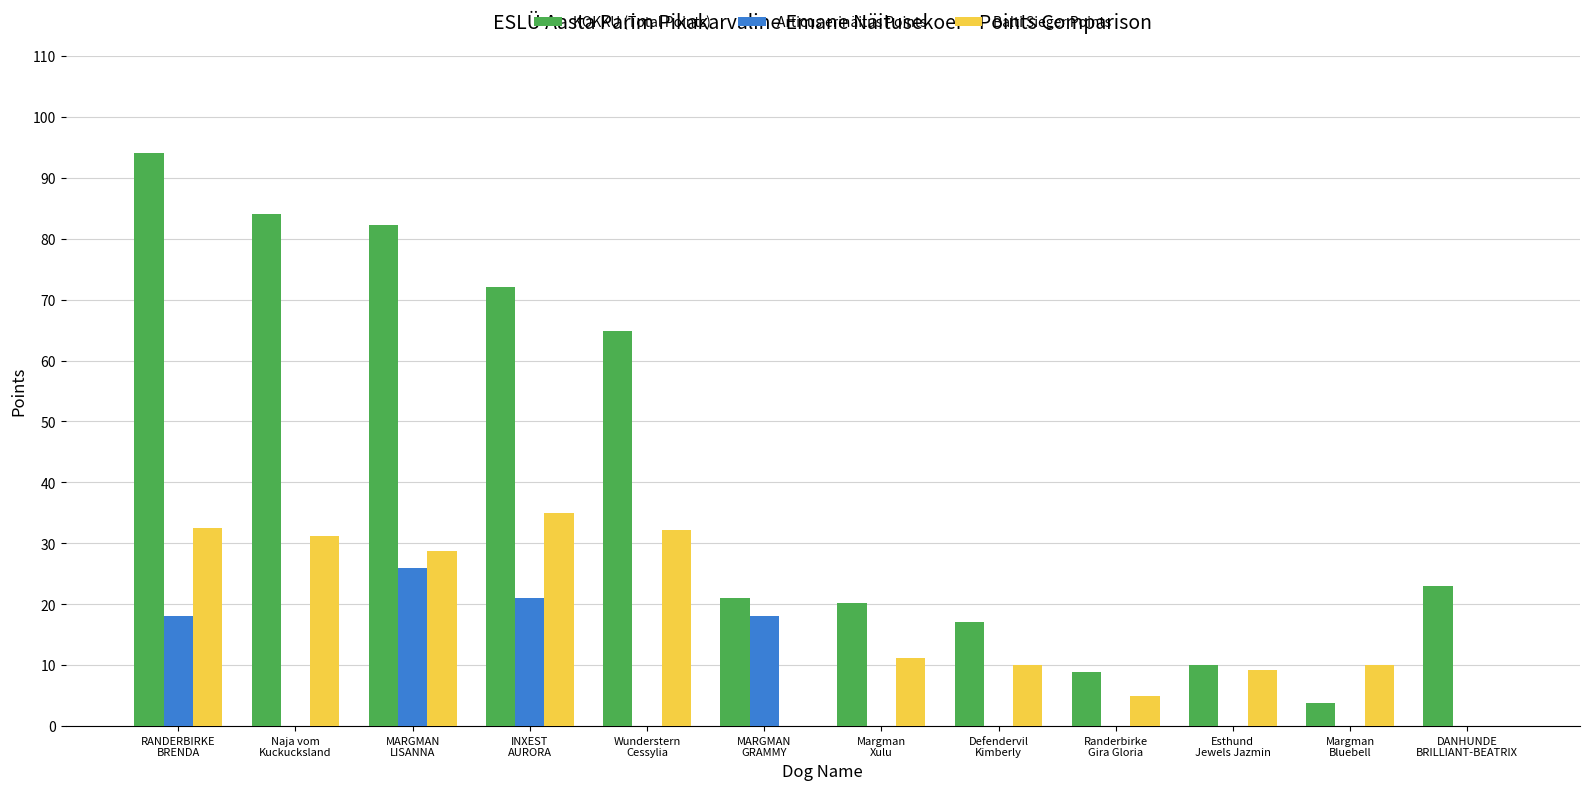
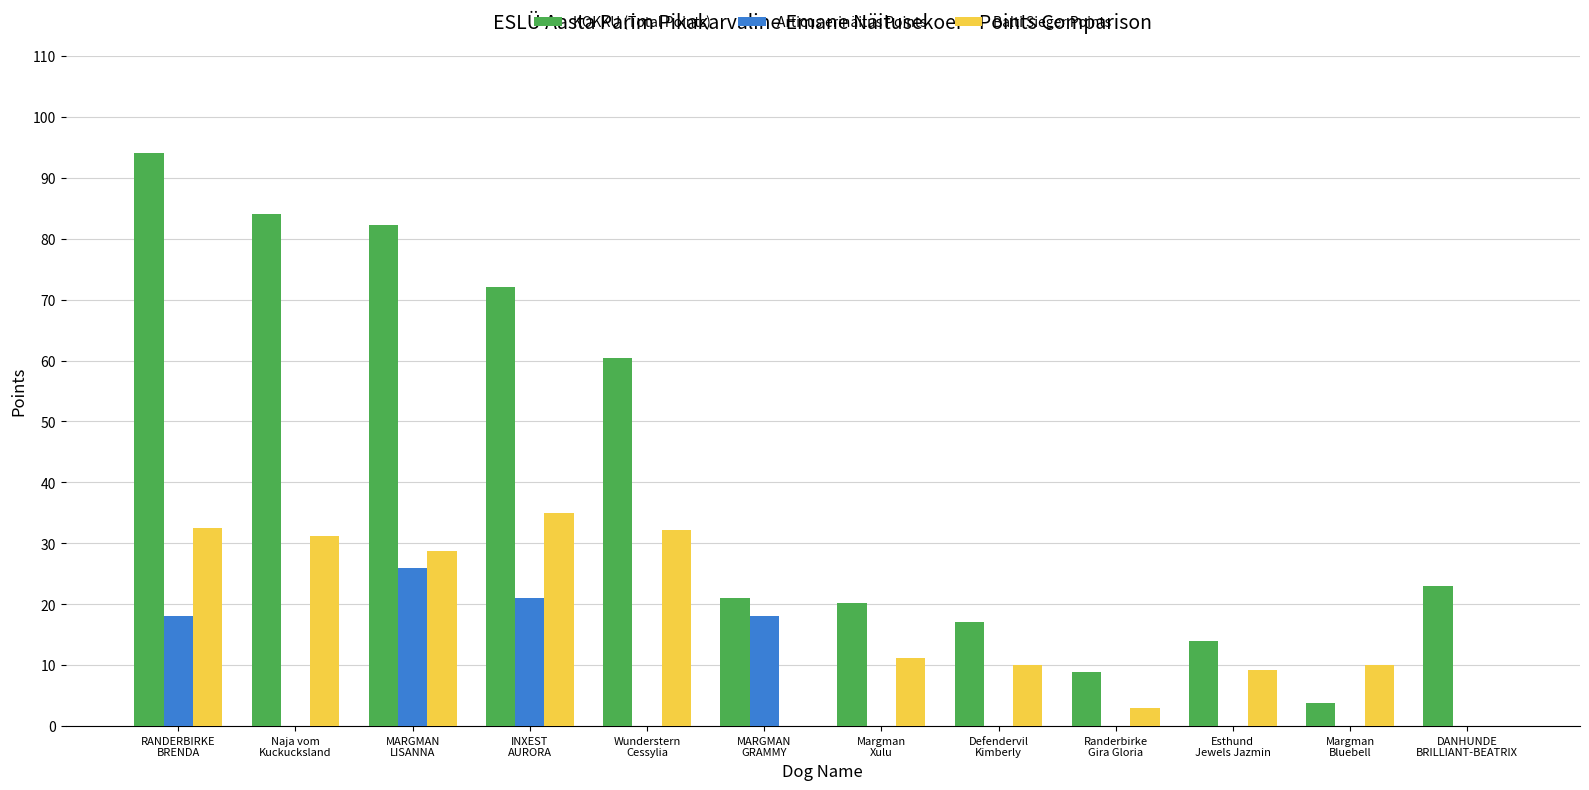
  {
    "KOKKU (Total Points)": {
      "RANDERBIRKE BRENDA": 94,
      "Naja vom Kuckucksland": 84,
      "MARGMAN LISANNA": 82,
      "INXEST AURORA": 72,
-     "Wunderstern Cessylia": 65,
+     "Wunderstern Cessylia": 61,
      "MARGMAN GRAMMY": 21,
      "Margman Xulu": 20,
      "Defendervil Kimberly": 17,
      "Randerbirke Gira Gloria": 9,
-     "Esthund Jewels Jazmin": 10,
+     "Esthund Jewels Jazmin": 14,
      "Margman Bluebell": 4,
      "DANHUNDE BRILLIANT-BEATRIX": 23
    },
    "Articus erinäitus Points": {
      "RANDERBIRKE BRENDA": 18,
      "Naja vom Kuckucksland": 0,
      "MARGMAN LISANNA": 26,
      "INXEST AURORA": 21,
      "Wunderstern Cessylia": 0,
      "MARGMAN GRAMMY": 18,
      "Margman Xulu": 0,
      "Defendervil Kimberly": 0,
      "Randerbirke Gira Gloria": 0,
      "Esthund Jewels Jazmin": 0,
      "Margman Bluebell": 0,
      "DANHUNDE BRILLIANT-BEATRIX": 0
    },
    "Balti Sieger Points": {
      "RANDERBIRKE BRENDA": 33,
      "Naja vom Kuckucksland": 31,
      "MARGMAN LISANNA": 29,
      "INXEST AURORA": 35,
      "Wunderstern Cessylia": 32,
      "MARGMAN GRAMMY": 0,
      "Margman Xulu": 11,
      "Defendervil Kimberly": 10,
-     "Randerbirke Gira Gloria": 5,
+     "Randerbirke Gira Gloria": 3,
      "Esthund Jewels Jazmin": 9,
      "Margman Bluebell": 10,
      "DANHUNDE BRILLIANT-BEATRIX": 0
    }
  }
